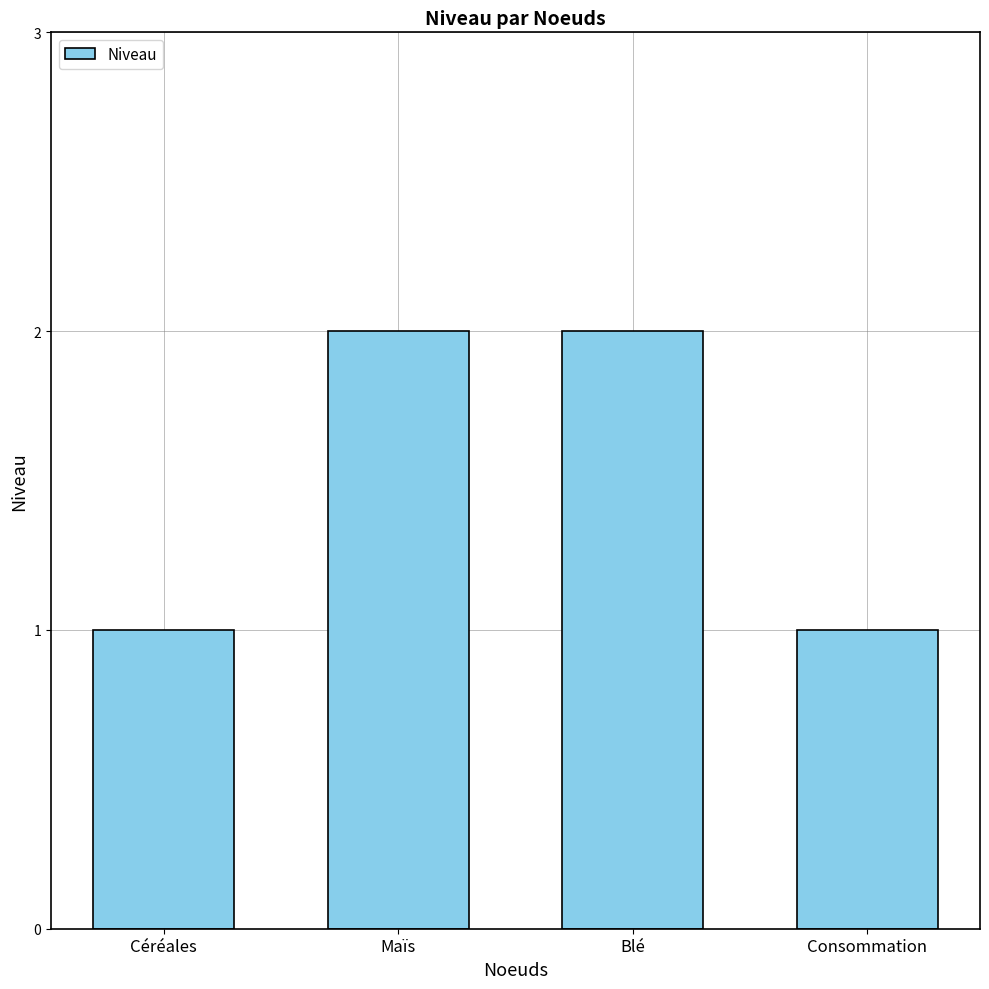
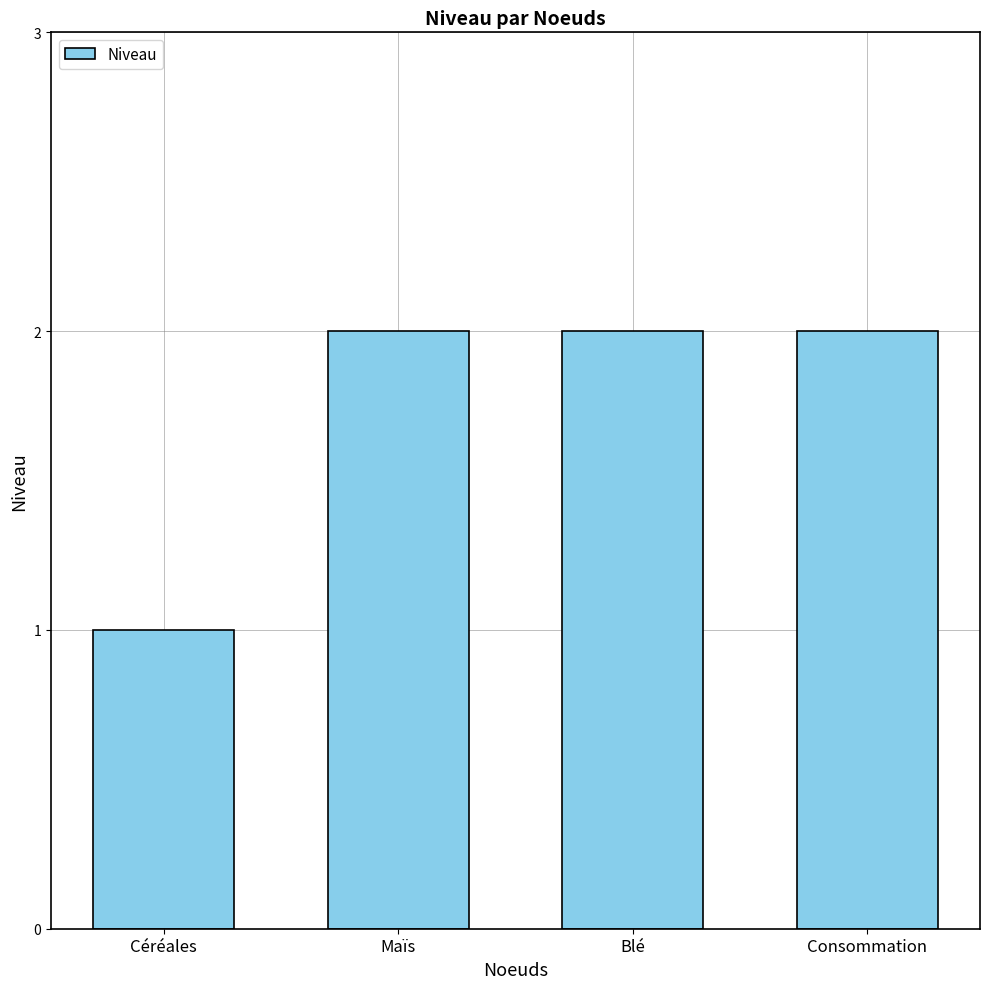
  {
    "Céréales": 1,
    "Maïs": 2,
    "Blé": 2,
-   "Consommation": 1
+   "Consommation": 2
  }
